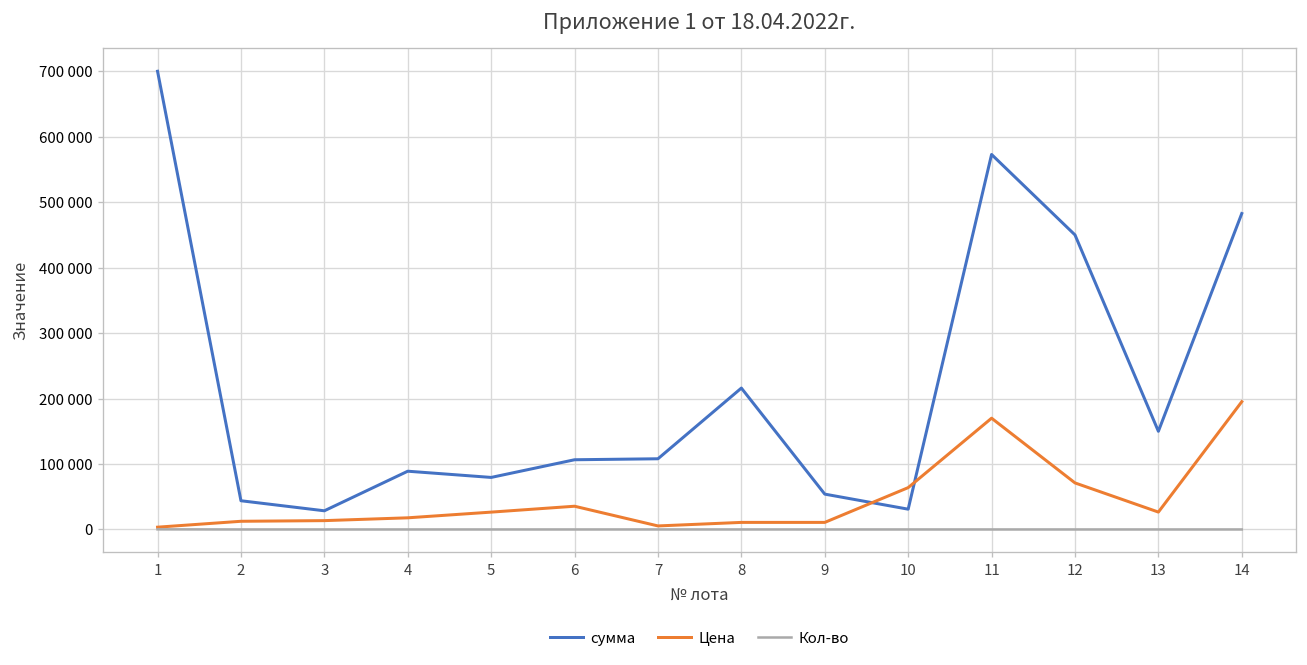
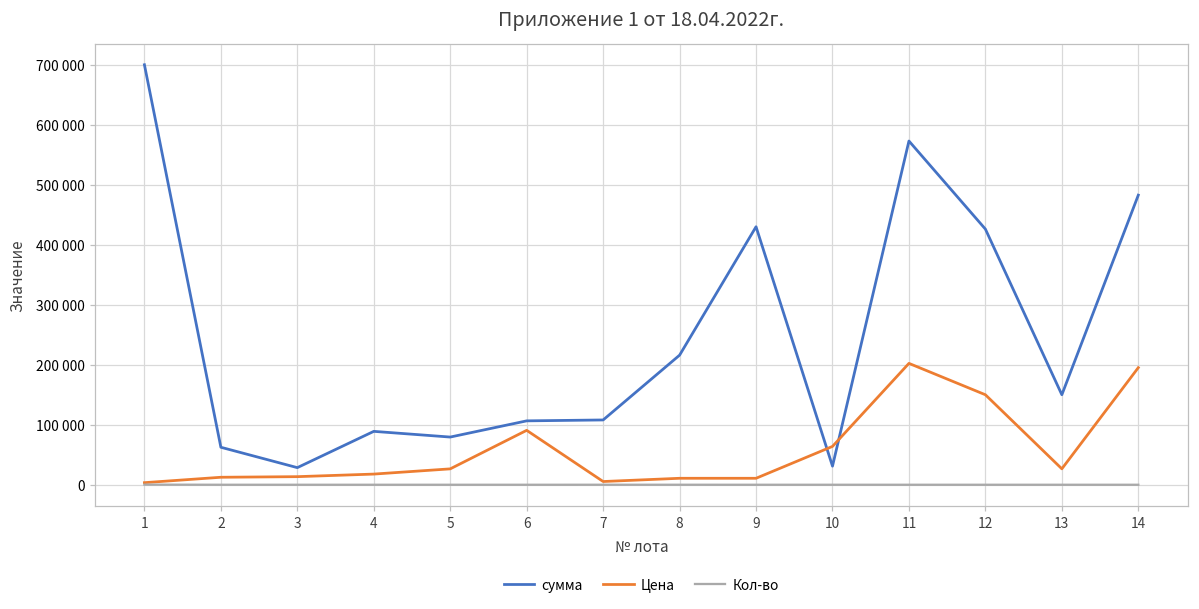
  {
    "сумма": {
      "1": 700000,
-     "2": 40000,
+     "2": 60000,
      "3": 30000,
      "4": 90000,
      "5": 80000,
      "6": 110000,
      "7": 110000,
      "8": 220000,
-     "9": 50000,
+     "9": 430000,
      "10": 30000,
      "11": 570000,
-     "12": 450000,
+     "12": 430000,
      "13": 150000,
      "14": 480000
    },
    "Цена": {
      "2": 10000,
      "3": 10000,
      "4": 20000,
      "5": 30000,
-     "6": 40000,
+     "6": 90000,
      "7": 10000,
      "8": 10000,
      "9": 10000,
      "10": 60000,
-     "11": 170000,
-     "12": 70000,
+     "11": 200000,
+     "12": 150000,
      "13": 30000,
      "14": 200000
    },
    "Кол-во": {
      "2": 0,
      "3": 0,
      "4": 0,
      "5": 0,
      "6": 0,
      "7": 0,
      "8": 0,
      "9": 0,
      "10": 0,
      "11": 0,
      "12": 0,
      "13": 0,
      "14": 0
    }
  }
